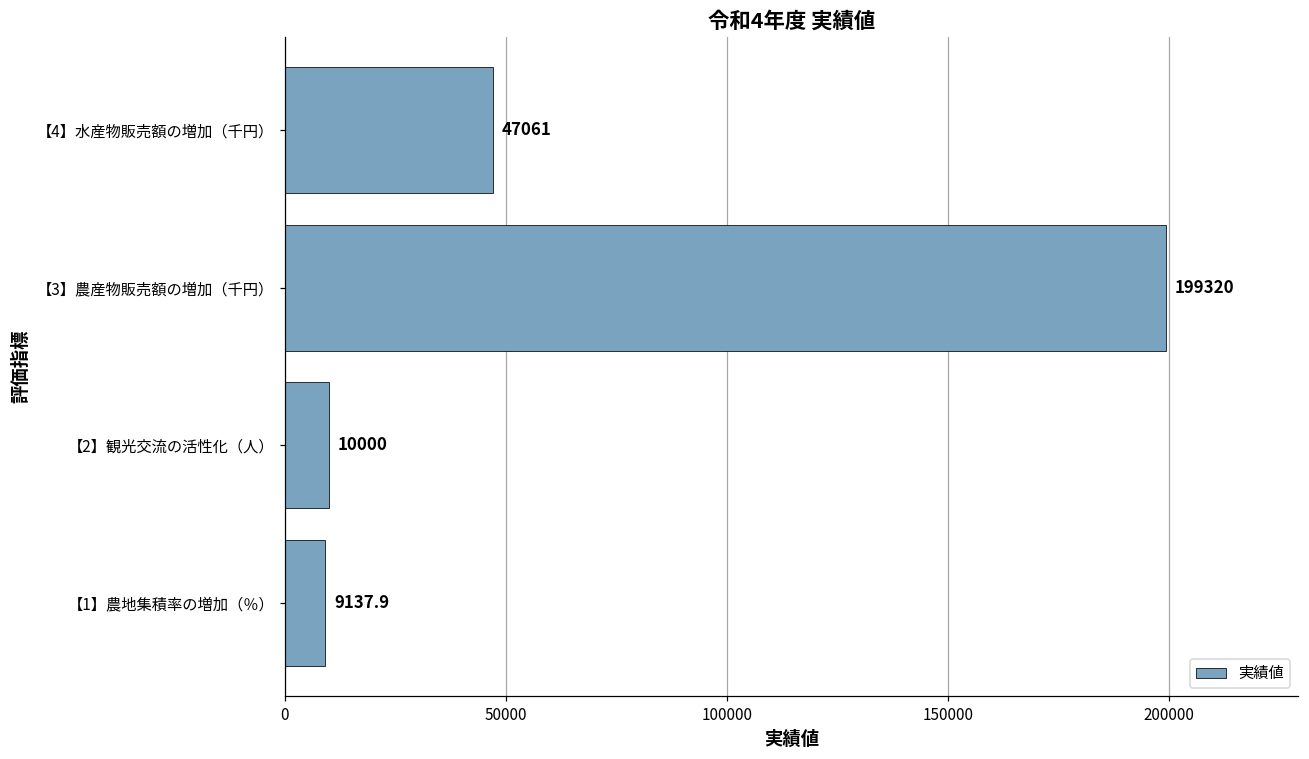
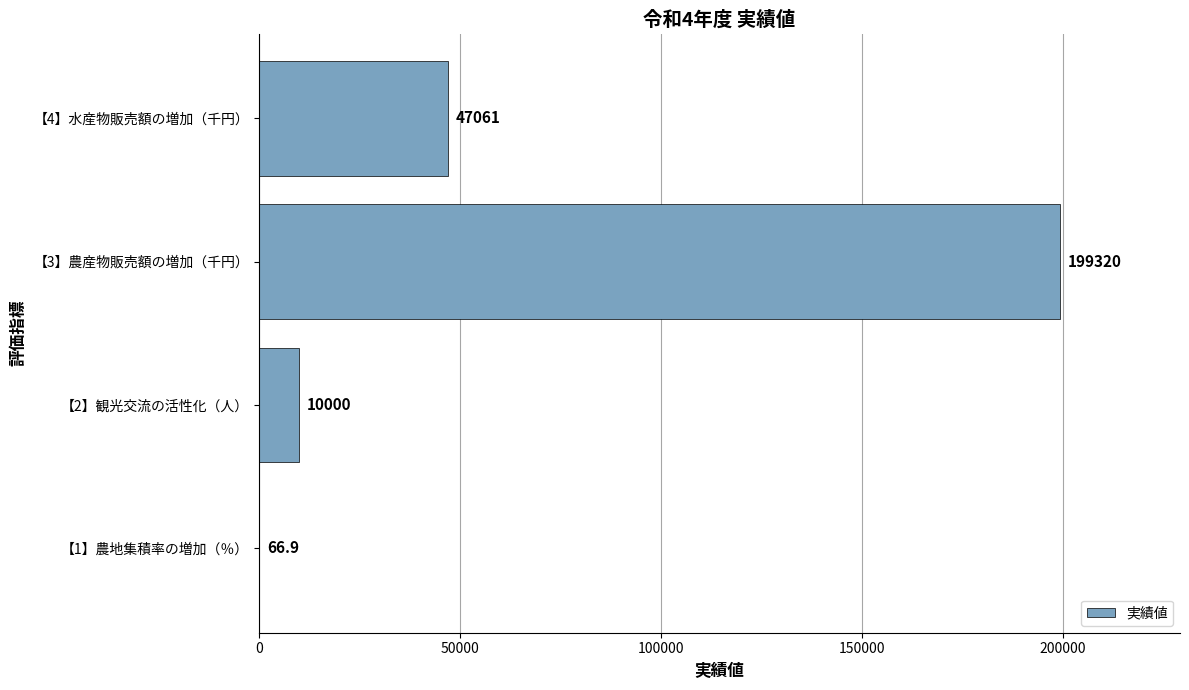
  {
    "【4】水産物販売額の増加（千円）": 47061,
    "【3】農産物販売額の増加（千円）": 199320,
    "【2】観光交流の活性化（人）": 10000,
-   "【1】農地集積率の増加（％）": 9137.9
+   "【1】農地集積率の増加（％）": 66.9
  }
